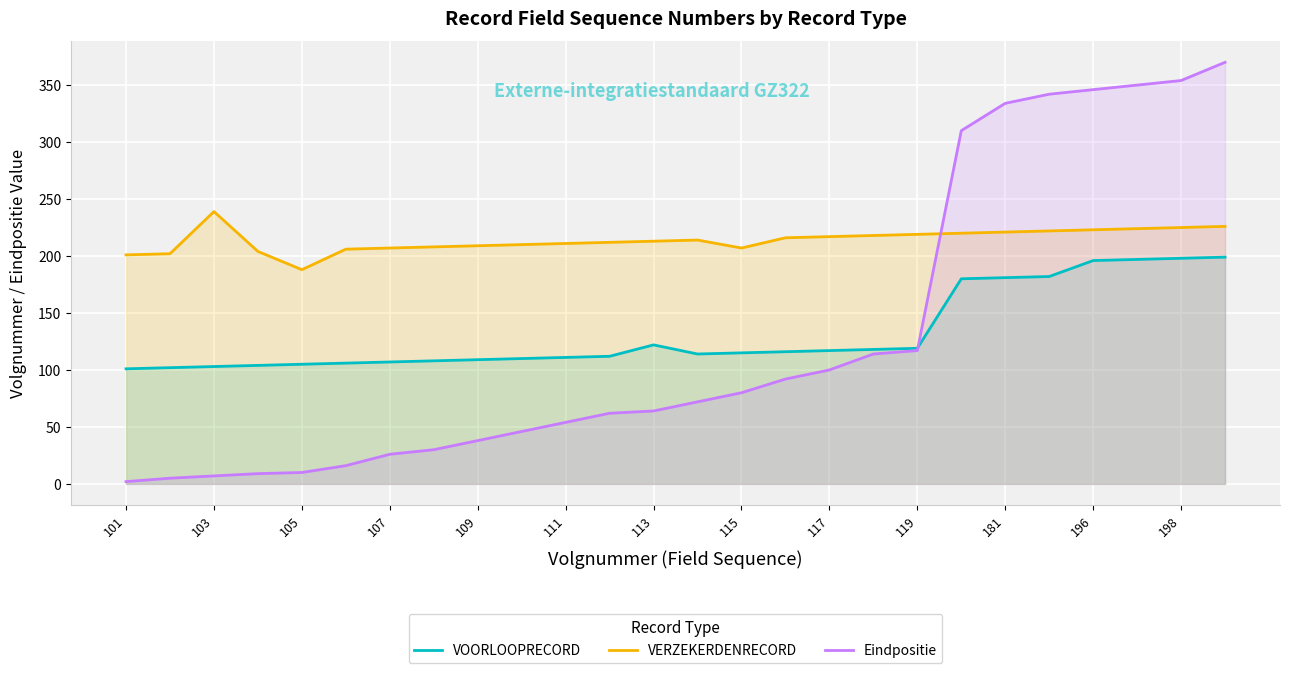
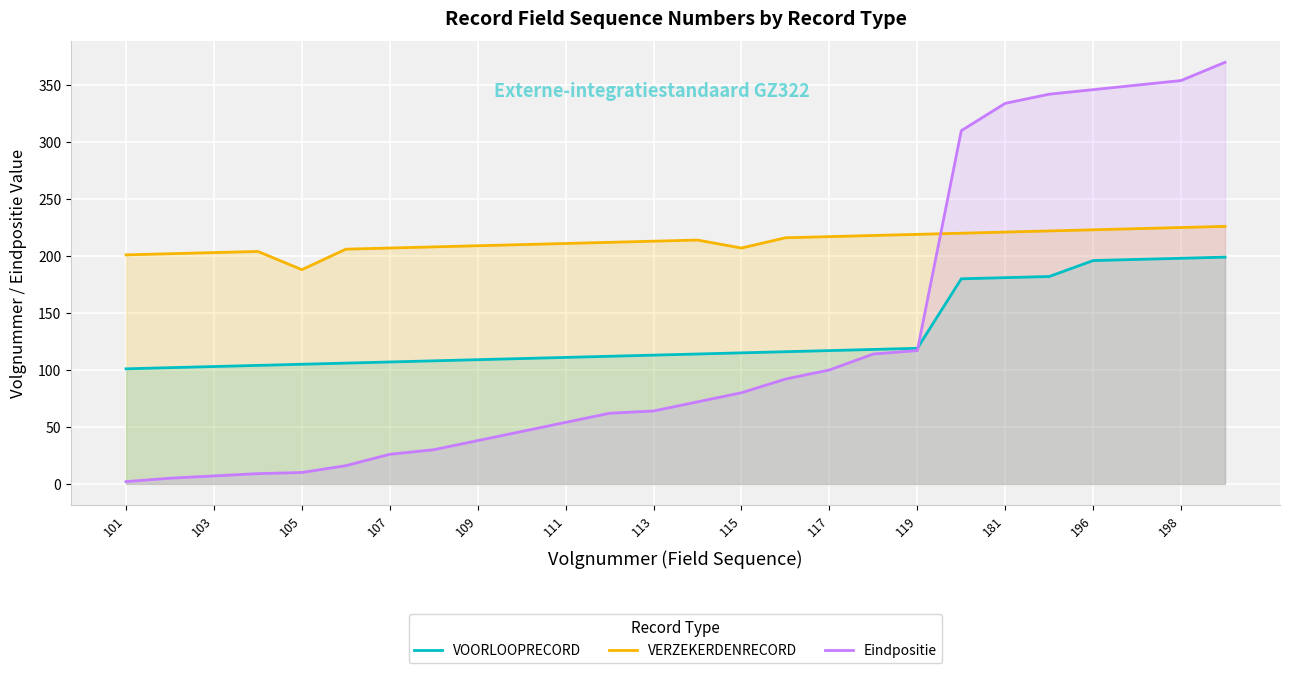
  {
    "VOORLOOPRECORD": {
      "101": 101,
      "103": 103,
      "105": 105,
      "107": 107,
      "109": 109,
      "111": 111,
-     "113": 122,
+     "113": 113,
      "115": 115,
      "117": 117,
      "181": 181,
      "196": 196,
      "198": 198
    },
    "VERZEKERDENRECORD": {
      "101": 201,
-     "103": 239,
+     "103": 203,
      "105": 188,
      "107": 207,
      "109": 209,
      "111": 211,
      "113": 213,
      "115": 207,
      "117": 217,
      "119": 219,
      "181": 221,
      "196": 223,
      "198": 225
    },
    "Eindpositie": {
      "101": 2,
      "103": 7,
      "105": 10,
      "107": 26,
      "109": 38,
      "111": 54,
      "113": 64,
      "115": 80,
      "117": 100,
      "181": 334,
      "196": 346,
      "198": 354
    }
  }
